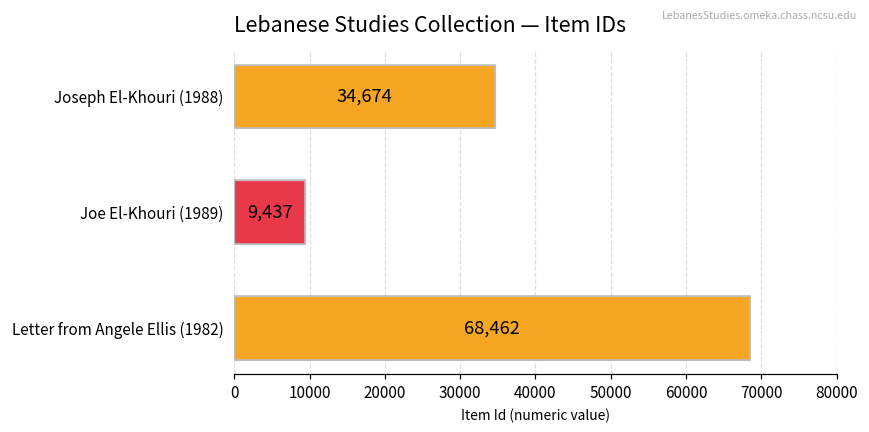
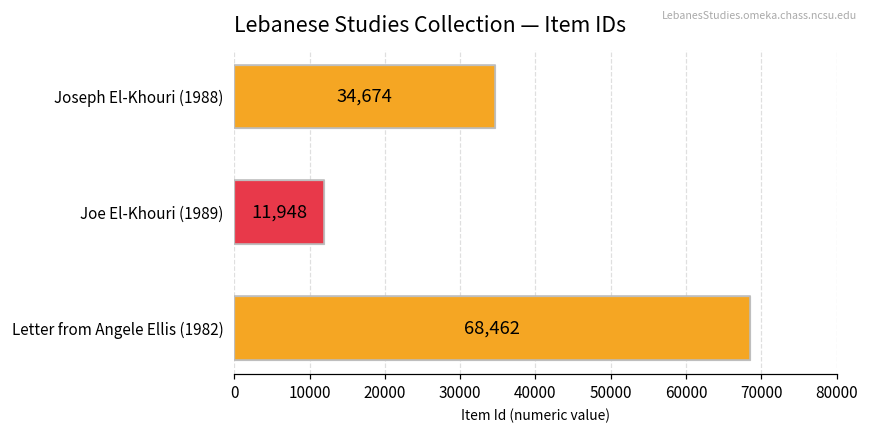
  {
    "Joseph El-Khouri (1988)": "34,674",
-   "Joe El-Khouri (1989)": "9,437",
+   "Joe El-Khouri (1989)": "11,948",
    "Letter from Angele Ellis (1982)": "68,462"
  }
